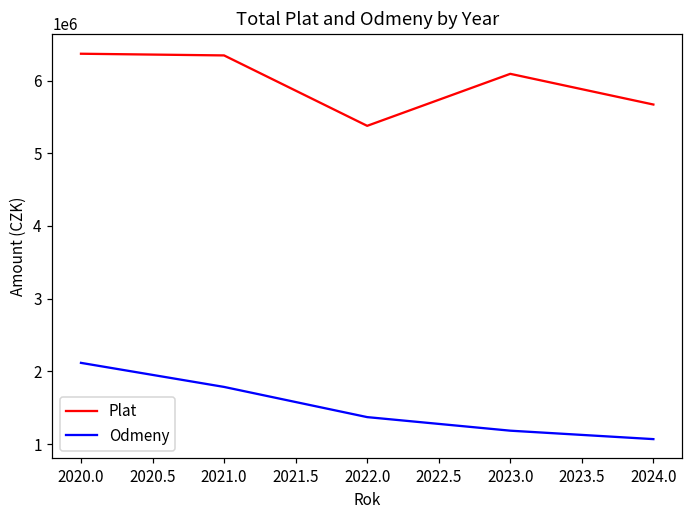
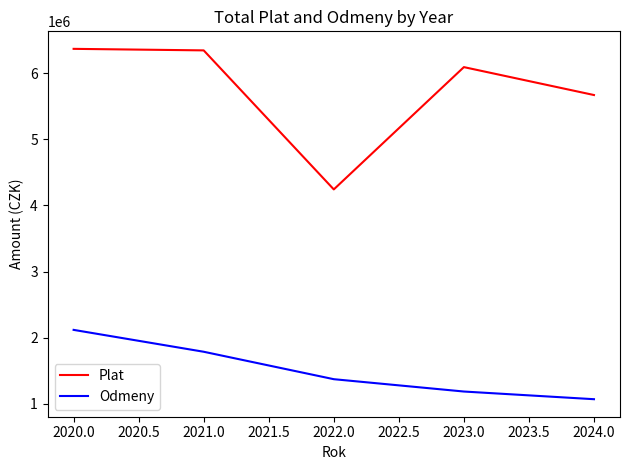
  {
    "Plat": {
      "2020.0": 6400000,
      "2021.0": 6300000,
-     "2022.0": 5400000,
+     "2022.0": 4200000,
      "2023.0": 6100000,
      "2024.0": 5700000
    },
    "Odmeny": {
      "2020.0": 2100000,
      "2021.0": 1800000,
      "2022.0": 1400000,
      "2023.0": 1200000,
      "2024.0": 1100000
    }
  }
